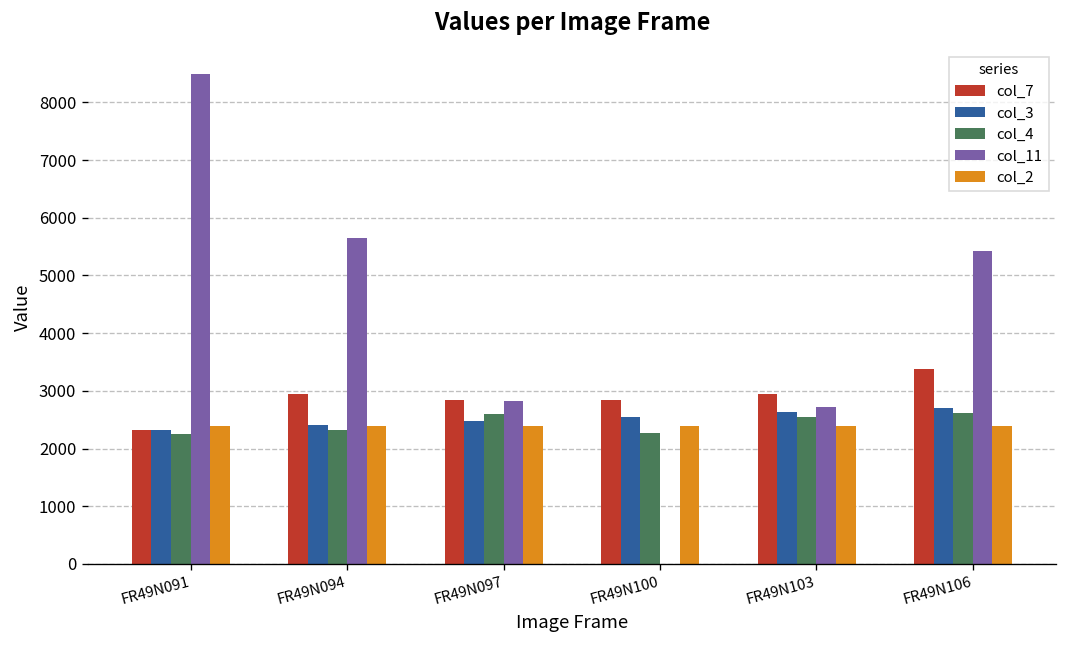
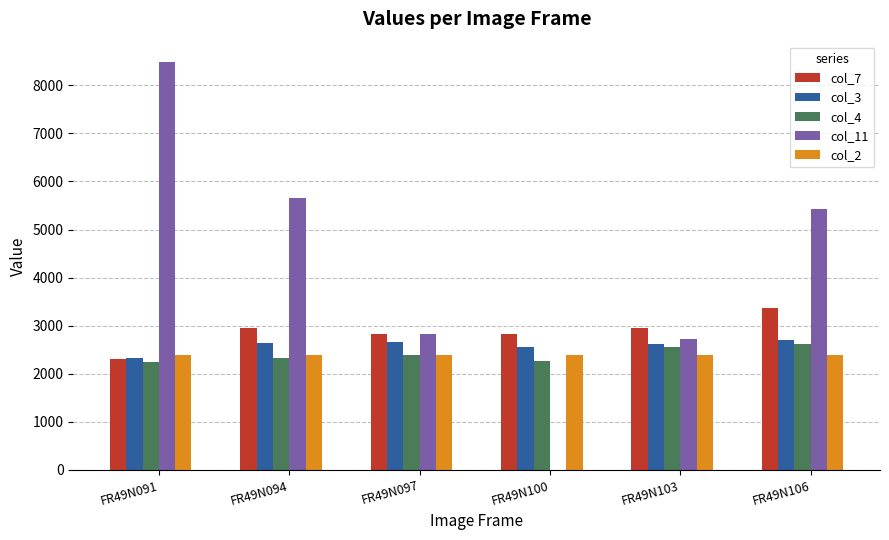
  {
    "col_7": {
      "FR49N091": 2300,
      "FR49N094": 2900,
      "FR49N097": 2800,
      "FR49N100": 2800,
      "FR49N103": 2900,
      "FR49N106": 3400
    },
    "col_3": {
      "FR49N091": 2300,
-     "FR49N094": 2400,
-     "FR49N097": 2500,
+     "FR49N094": 2600,
+     "FR49N097": 2700,
      "FR49N100": 2600,
      "FR49N103": 2600,
      "FR49N106": 2700
    },
    "col_4": {
      "FR49N091": 2300,
      "FR49N094": 2300,
-     "FR49N097": 2600,
+     "FR49N097": 2400,
      "FR49N100": 2300,
      "FR49N103": 2600,
      "FR49N106": 2600
    },
    "col_11": {
      "FR49N091": 8500,
      "FR49N094": 5700,
      "FR49N097": 2800,
      "FR49N103": 2700,
      "FR49N106": 5400
    },
    "col_2": {
      "FR49N091": 2400,
      "FR49N094": 2400,
      "FR49N097": 2400,
      "FR49N100": 2400,
      "FR49N103": 2400,
      "FR49N106": 2400
    }
  }
